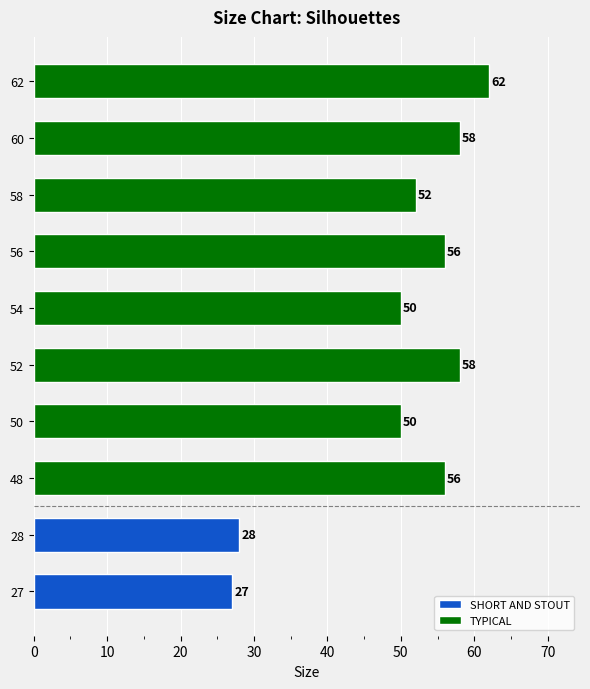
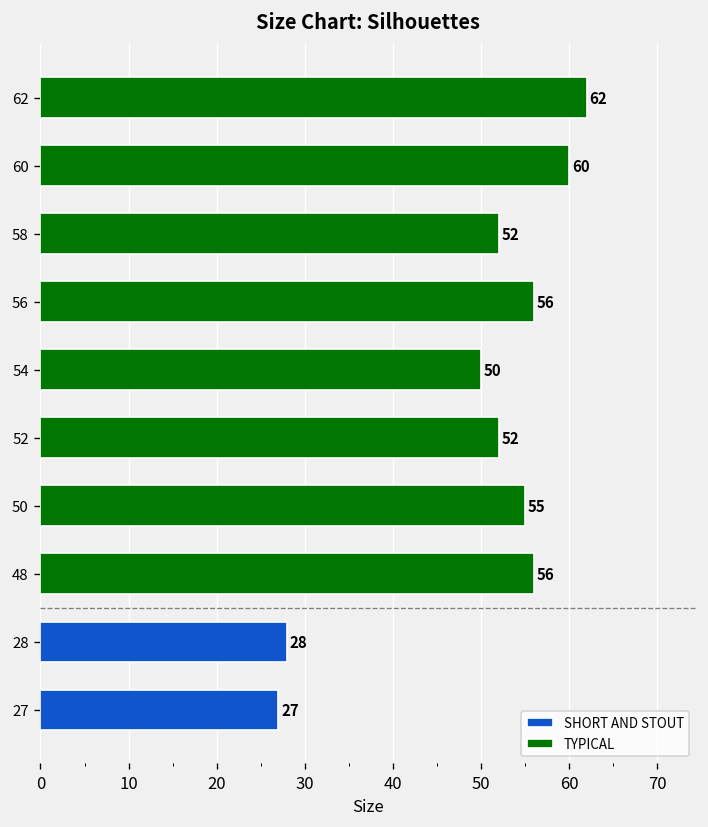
  {
    "SHORT AND STOUT": {
      "28": 28,
      "27": 27
    },
    "TYPICAL": {
      "62": 62,
-     "60": 58,
+     "60": 60,
      "58": 52,
      "56": 56,
      "54": 50,
-     "52": 58,
-     "50": 50,
+     "52": 52,
+     "50": 55,
      "48": 56
    }
  }
